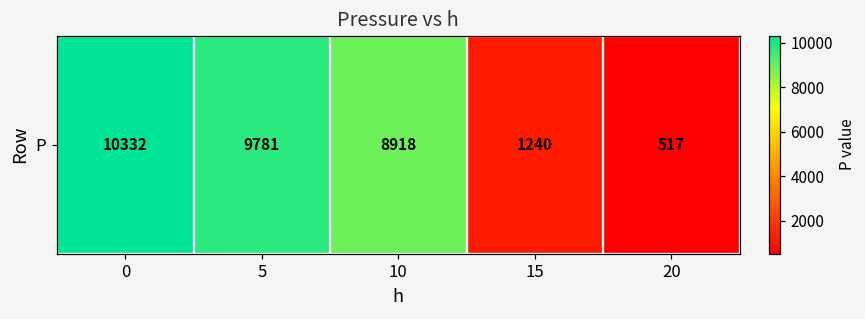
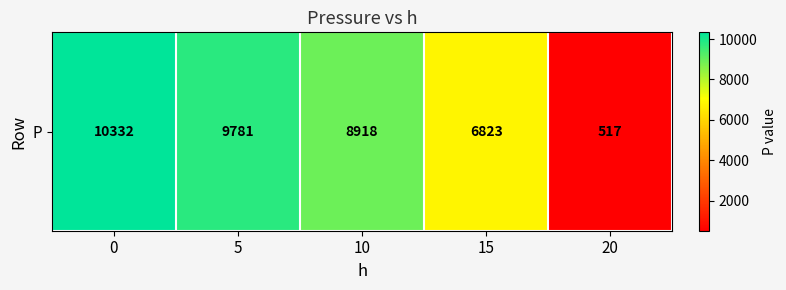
  {
    "P": {
      "0": 10332,
      "5": 9781,
      "10": 8918,
-     "15": 1240,
+     "15": 6823,
      "20": 517
    }
  }
